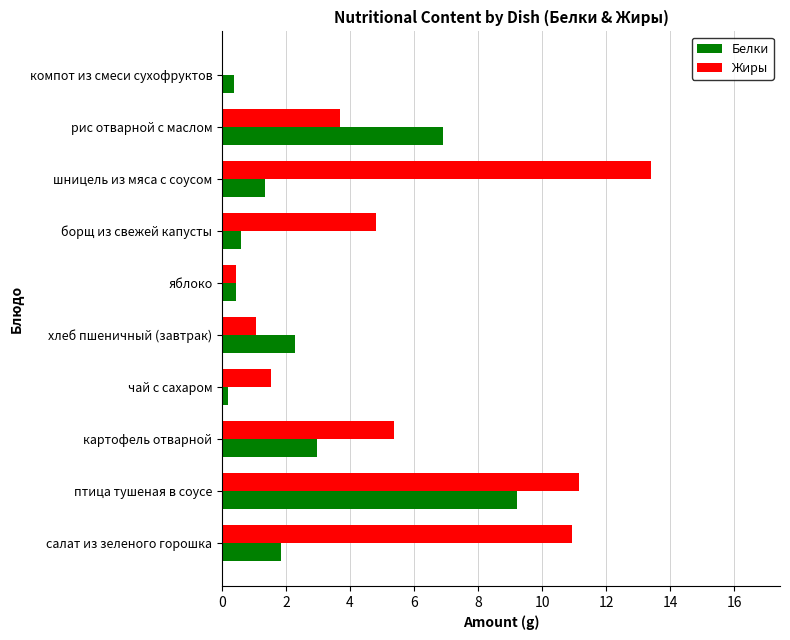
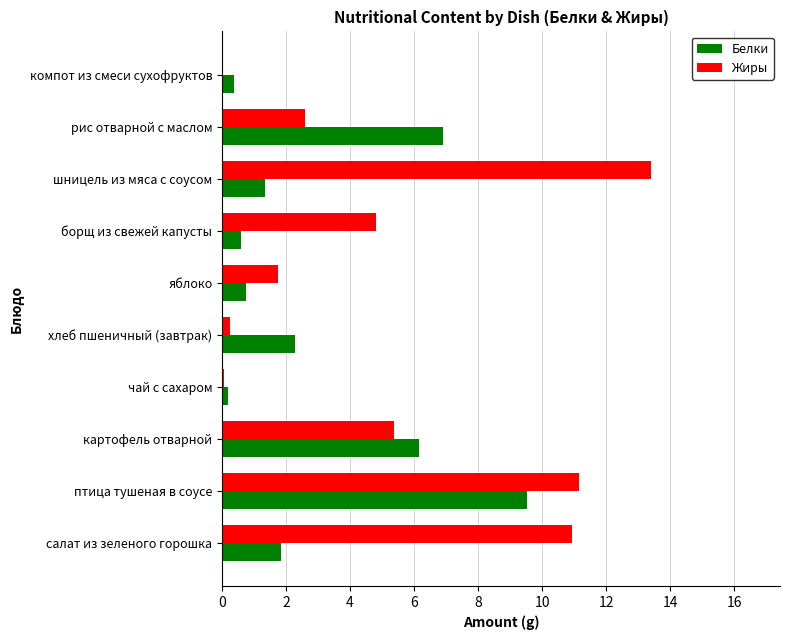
  {
    "Белки": {
      "компот из смеси сухофруктов": 0.4,
      "рис отварной с маслом": 6.9,
      "шницель из мяса с соусом": 1.4,
      "борщ из свежей капусты": 0.6,
-     "яблоко": 0.4,
+     "яблоко": 0.7,
      "хлеб пшеничный (завтрак)": 2.3,
      "чай с сахаром": 0.2,
-     "картофель отварной": 3.0,
-     "птица тушеная в соусе": 9.2,
+     "картофель отварной": 6.2,
+     "птица тушеная в соусе": 9.5,
      "салат из зеленого горошка": 1.9
    },
    "Жиры": {
      "компот из смеси сухофруктов": 0.0,
-     "рис отварной с маслом": 3.7,
+     "рис отварной с маслом": 2.6,
      "шницель из мяса с соусом": 13.4,
      "борщ из свежей капусты": 4.8,
-     "яблоко": 0.4,
-     "хлеб пшеничный (завтрак)": 1.1,
-     "чай с сахаром": 1.5,
+     "яблоко": 1.8,
+     "хлеб пшеничный (завтрак)": 0.2,
+     "чай с сахаром": 0.1,
      "картофель отварной": 5.4,
      "птица тушеная в соусе": 11.2,
      "салат из зеленого горошка": 10.9
    }
  }
